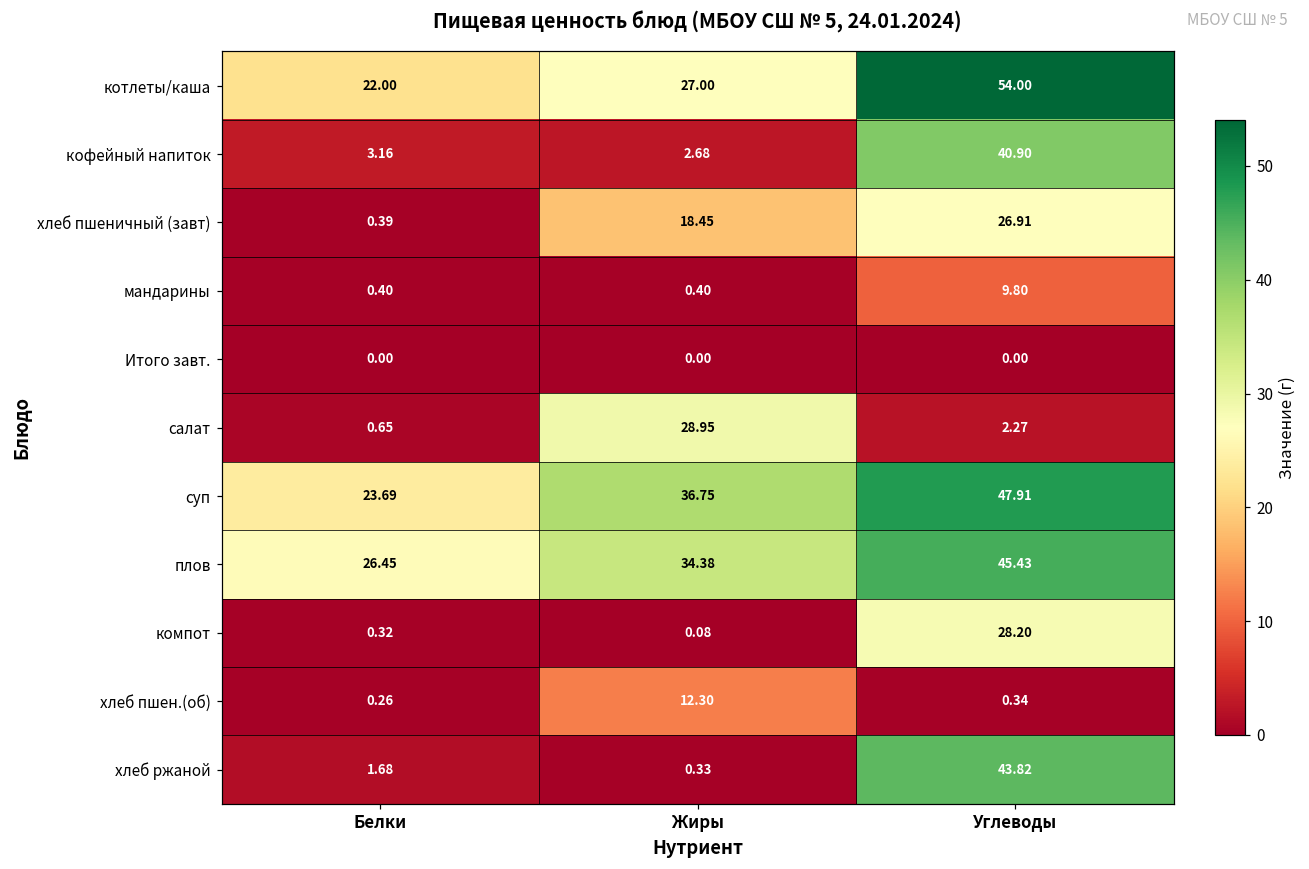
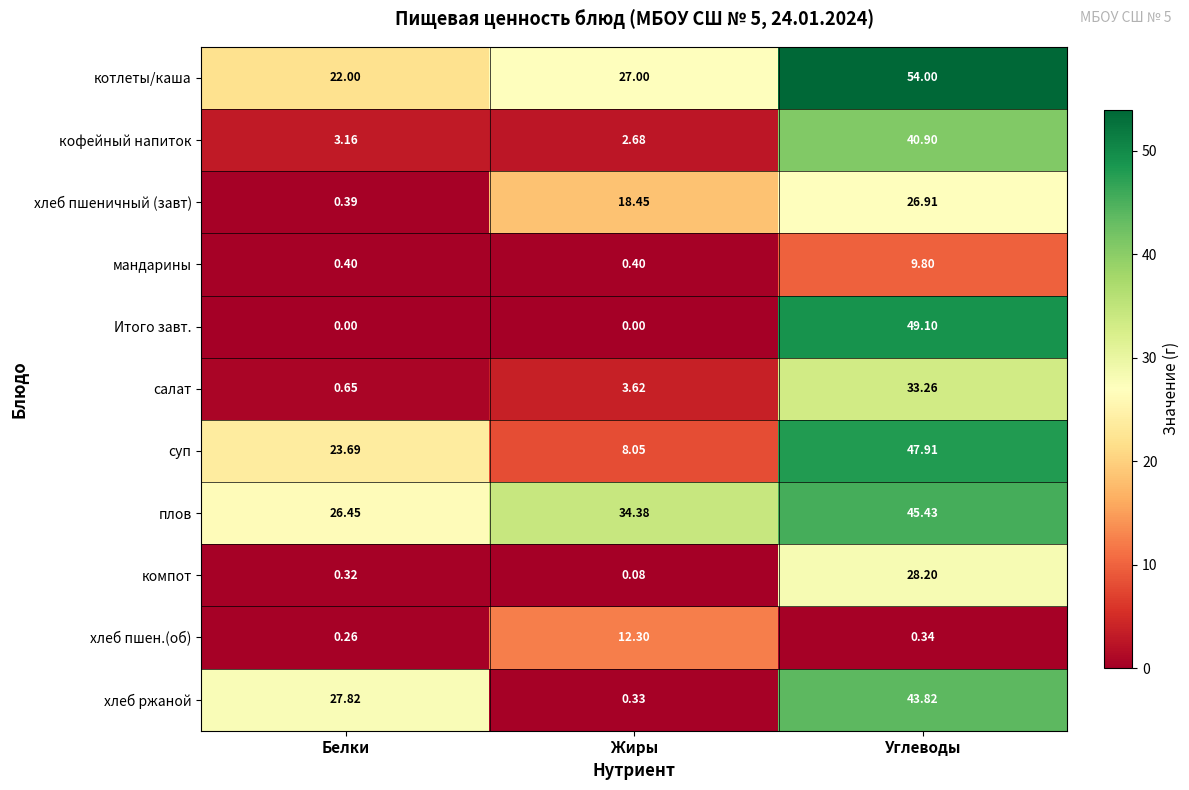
  {
    "котлеты/каша": {
      "Белки": 22.00,
      "Жиры": 27.00,
      "Углеводы": 54.00
    },
    "кофейный напиток": {
      "Белки": 3.16,
      "Жиры": 2.68,
      "Углеводы": 40.90
    },
    "хлеб пшеничный (завт)": {
      "Белки": 0.39,
      "Жиры": 18.45,
      "Углеводы": 26.91
    },
    "мандарины": {
      "Белки": 0.40,
      "Жиры": 0.40,
      "Углеводы": 9.80
    },
    "Итого завт.": {
      "Белки": 0.00,
      "Жиры": 0.00,
-     "Углеводы": 0.00
+     "Углеводы": 49.10
    },
    "салат": {
      "Белки": 0.65,
-     "Жиры": 28.95,
-     "Углеводы": 2.27
+     "Жиры": 3.62,
+     "Углеводы": 33.26
    },
    "суп": {
      "Белки": 23.69,
-     "Жиры": 36.75,
+     "Жиры": 8.05,
      "Углеводы": 47.91
    },
    "плов": {
      "Белки": 26.45,
      "Жиры": 34.38,
      "Углеводы": 45.43
    },
    "компот": {
      "Белки": 0.32,
      "Жиры": 0.08,
      "Углеводы": 28.20
    },
    "хлеб пшен.(об)": {
      "Белки": 0.26,
      "Жиры": 12.30,
      "Углеводы": 0.34
    },
    "хлеб ржаной": {
-     "Белки": 1.68,
+     "Белки": 27.82,
      "Жиры": 0.33,
      "Углеводы": 43.82
    }
  }
